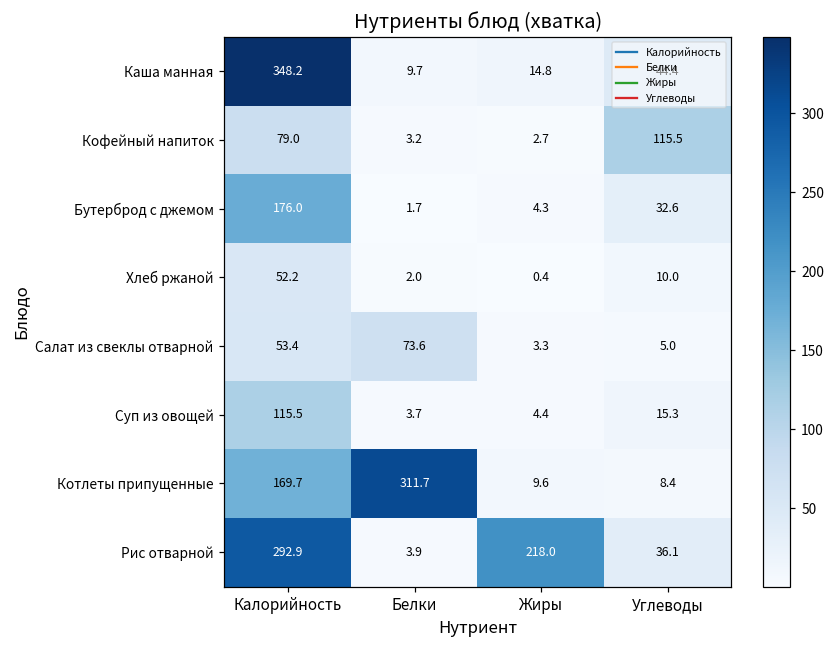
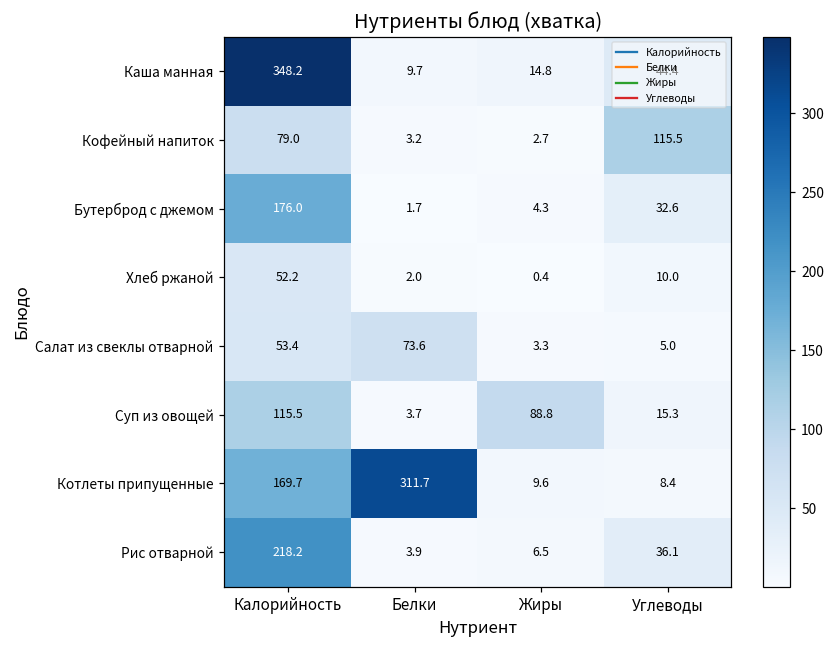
  {
    "Каша манная": {
      "Калорийность": 348.2,
      "Белки": 9.7,
      "Жиры": 14.8
    },
    "Кофейный напиток": {
      "Калорийность": 79.0,
      "Белки": 3.2,
      "Жиры": 2.7,
      "Углеводы": 115.5
    },
    "Бутерброд с джемом": {
      "Калорийность": 176.0,
      "Белки": 1.7,
      "Жиры": 4.3,
      "Углеводы": 32.6
    },
    "Хлеб ржаной": {
      "Калорийность": 52.2,
      "Белки": 2.0,
      "Жиры": 0.4,
      "Углеводы": 10.0
    },
    "Салат из свеклы отварной": {
      "Калорийность": 53.4,
      "Белки": 73.6,
      "Жиры": 3.3,
      "Углеводы": 5.0
    },
    "Суп из овощей": {
      "Калорийность": 115.5,
      "Белки": 3.7,
-     "Жиры": 4.4,
+     "Жиры": 88.8,
      "Углеводы": 15.3
    },
    "Котлеты припущенные": {
      "Калорийность": 169.7,
      "Белки": 311.7,
      "Жиры": 9.6,
      "Углеводы": 8.4
    },
    "Рис отварной": {
-     "Калорийность": 292.9,
+     "Калорийность": 218.2,
      "Белки": 3.9,
-     "Жиры": 218.0,
+     "Жиры": 6.5,
      "Углеводы": 36.1
    }
  }
